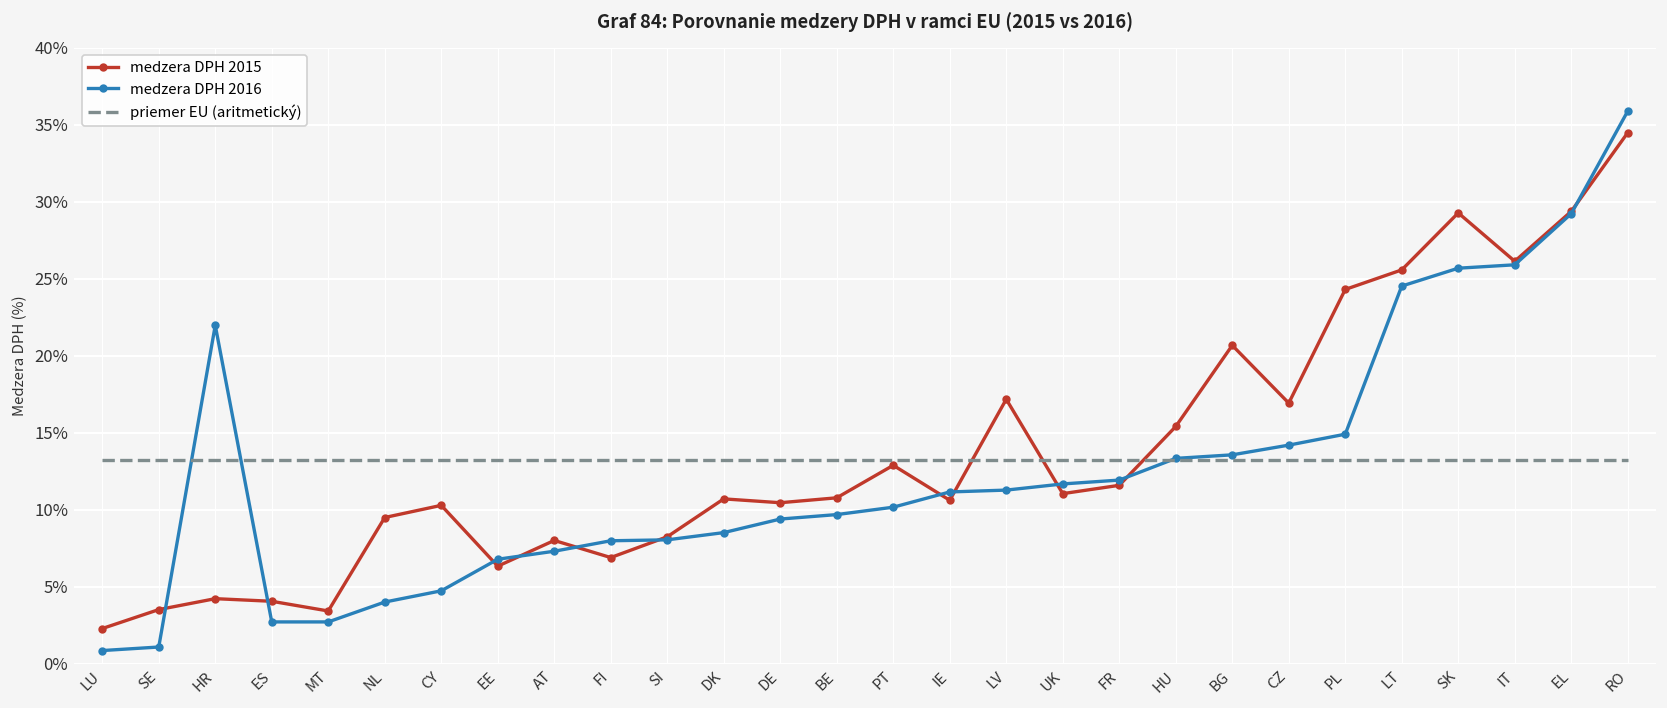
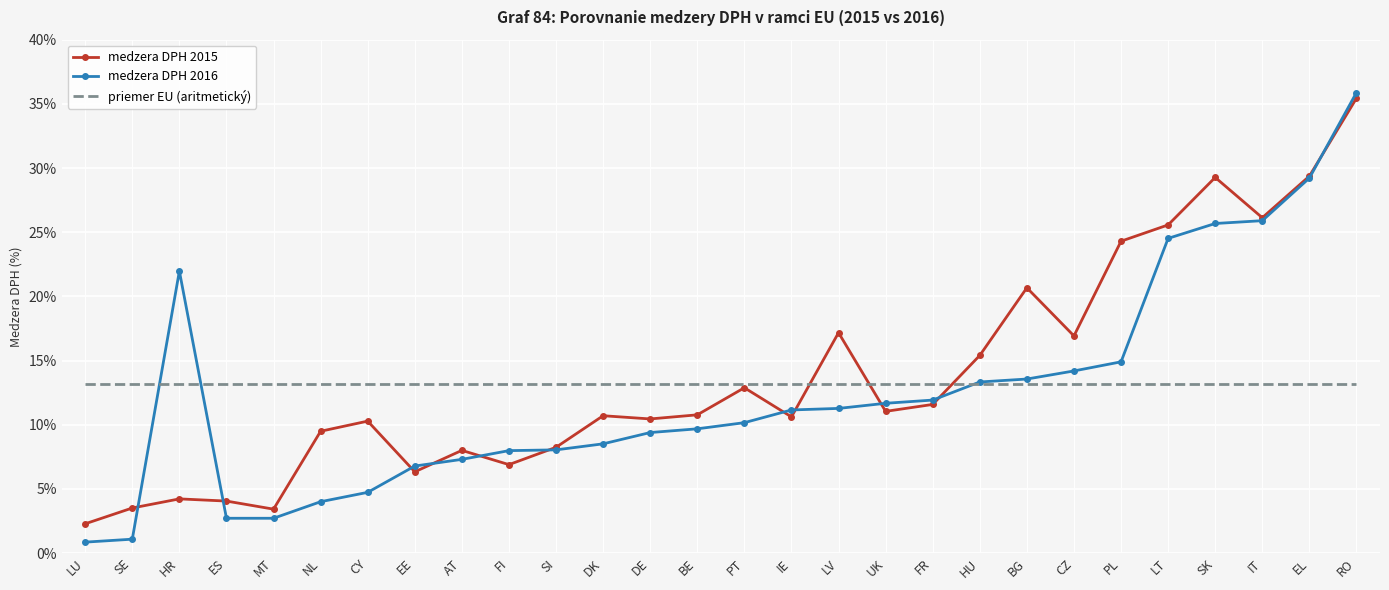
  {
    "medzera DPH 2015": {
      "LU": "2.3%",
      "SE": "3.5%",
      "HR": "4.2%",
      "ES": "4.1%",
      "MT": "3.4%",
      "NL": "9.5%",
      "CY": "10.3%",
      "EE": "6.3%",
      "AT": "8.0%",
      "FI": "6.9%",
      "SI": "8.2%",
      "DK": "10.7%",
      "DE": "10.5%",
      "BE": "10.8%",
      "PT": "12.9%",
      "IE": "10.6%",
      "LV": "17.2%",
      "UK": "11.0%",
      "FR": "11.6%",
      "HU": "15.4%",
      "BG": "20.7%",
      "CZ": "16.9%",
      "PL": "24.3%",
      "LT": "25.6%",
      "SK": "29.3%",
      "IT": "26.1%",
-     "RO": "34.5%"
+     "RO": "35.4%"
    },
    "medzera DPH 2016": {
      "LU": "0.9%",
      "SE": "1.1%",
      "HR": "22.0%",
      "ES": "2.7%",
      "MT": "2.7%",
      "NL": "4.0%",
      "CY": "4.7%",
      "EE": "6.8%",
      "AT": "7.3%",
      "FI": "8.0%",
      "SI": "8.0%",
      "DK": "8.5%",
      "DE": "9.4%",
      "BE": "9.7%",
      "PT": "10.2%",
      "IE": "11.2%",
      "LV": "11.3%",
      "UK": "11.7%",
      "FR": "11.9%",
      "BG": "13.6%",
      "CZ": "14.2%",
      "PL": "14.9%",
      "LT": "24.5%",
      "SK": "25.7%",
      "IT": "25.9%",
      "RO": "35.9%"
    },
    "priemer EU (aritmetický)": {
      "LU": "13.2%",
      "SE": "13.2%",
      "HR": "13.2%",
      "ES": "13.2%",
      "MT": "13.2%",
      "NL": "13.2%",
      "CY": "13.2%",
      "EE": "13.2%",
      "AT": "13.2%",
      "FI": "13.2%",
      "SI": "13.2%",
      "DK": "13.2%",
      "DE": "13.2%",
      "BE": "13.2%",
      "PT": "13.2%",
      "IE": "13.2%",
      "LV": "13.2%",
      "UK": "13.2%",
      "FR": "13.2%",
      "BG": "13.2%",
      "CZ": "13.2%",
      "PL": "13.2%",
      "LT": "13.2%",
      "SK": "13.2%",
      "IT": "13.2%",
      "EL": "13.2%",
      "RO": "13.2%"
    }
  }
